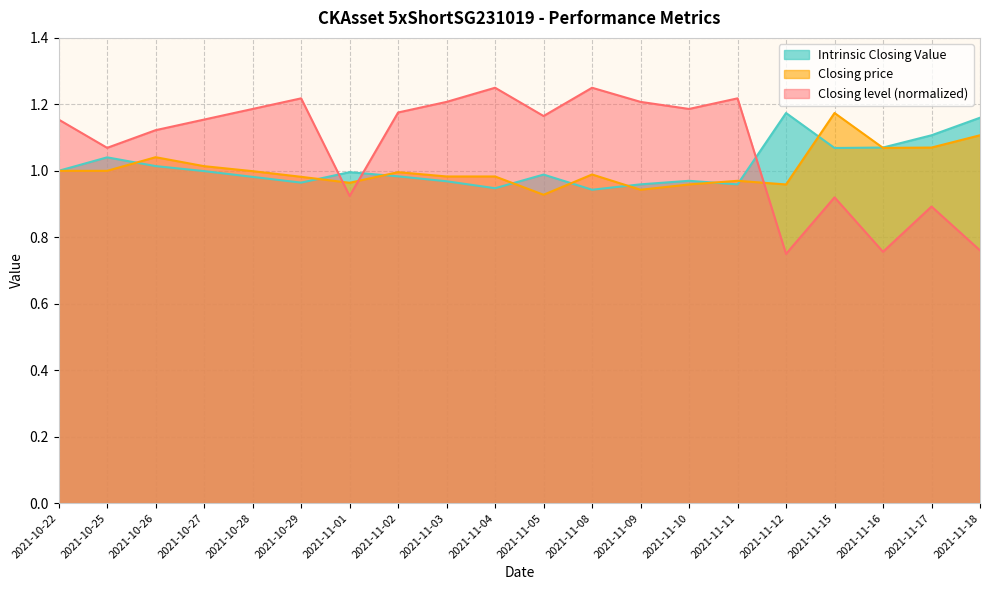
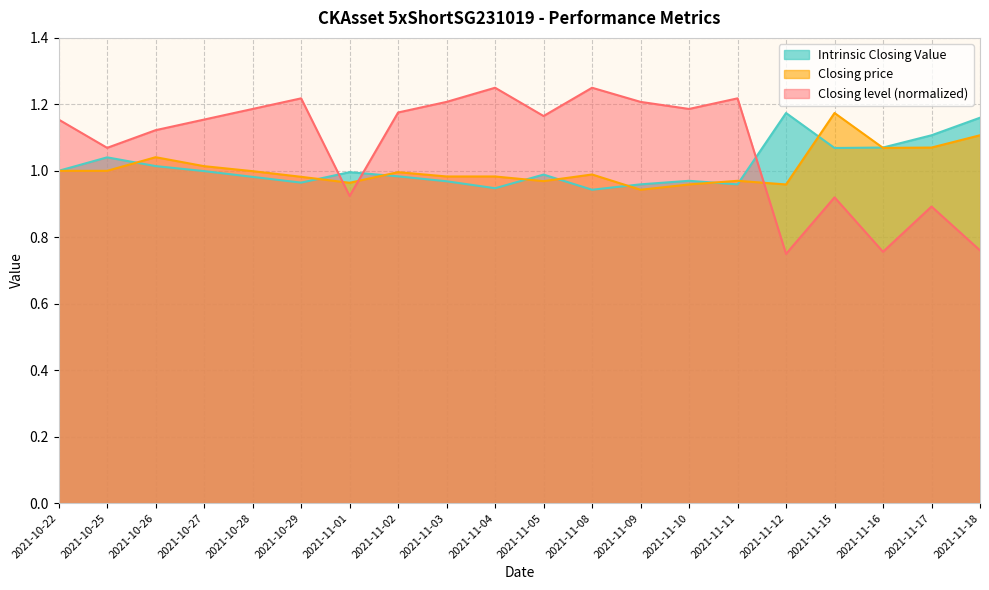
  {
    "Intrinsic Closing Value": {
      "2021-10-25": 1.04,
      "2021-10-26": 1.01,
      "2021-10-27": 1.00,
      "2021-10-28": 0.98,
      "2021-10-29": 0.96,
      "2021-11-01": 1.00,
      "2021-11-02": 0.98,
      "2021-11-03": 0.97,
      "2021-11-04": 0.95,
      "2021-11-05": 0.99,
      "2021-11-08": 0.94,
      "2021-11-09": 0.96,
      "2021-11-10": 0.97,
      "2021-11-11": 0.96,
      "2021-11-12": 1.17,
      "2021-11-15": 1.07,
      "2021-11-17": 1.11,
      "2021-11-18": 1.16
    },
    "Closing price": {
      "2021-10-25": 1.00,
      "2021-10-26": 1.04,
      "2021-10-27": 1.01,
      "2021-10-28": 1.00,
      "2021-10-29": 0.98,
      "2021-11-01": 0.96,
      "2021-11-02": 1.00,
      "2021-11-03": 0.98,
      "2021-11-04": 0.98,
-     "2021-11-05": 0.93,
+     "2021-11-05": 0.97,
      "2021-11-08": 0.99,
      "2021-11-09": 0.94,
      "2021-11-10": 0.96,
      "2021-11-11": 0.97,
      "2021-11-12": 0.96,
      "2021-11-15": 1.17,
      "2021-11-17": 1.07,
      "2021-11-18": 1.11
    },
    "Closing level (normalized)": {
      "2021-10-22": 1.15,
      "2021-10-25": 1.07,
      "2021-10-26": 1.12,
      "2021-10-27": 1.15,
      "2021-10-28": 1.19,
      "2021-10-29": 1.22,
      "2021-11-01": 0.92,
      "2021-11-02": 1.18,
      "2021-11-03": 1.21,
      "2021-11-04": 1.25,
      "2021-11-05": 1.16,
      "2021-11-08": 1.25,
      "2021-11-09": 1.21,
      "2021-11-10": 1.19,
      "2021-11-11": 1.22,
      "2021-11-12": 0.75,
      "2021-11-15": 0.92,
      "2021-11-16": 0.76,
      "2021-11-17": 0.89,
      "2021-11-18": 0.76
    }
  }
